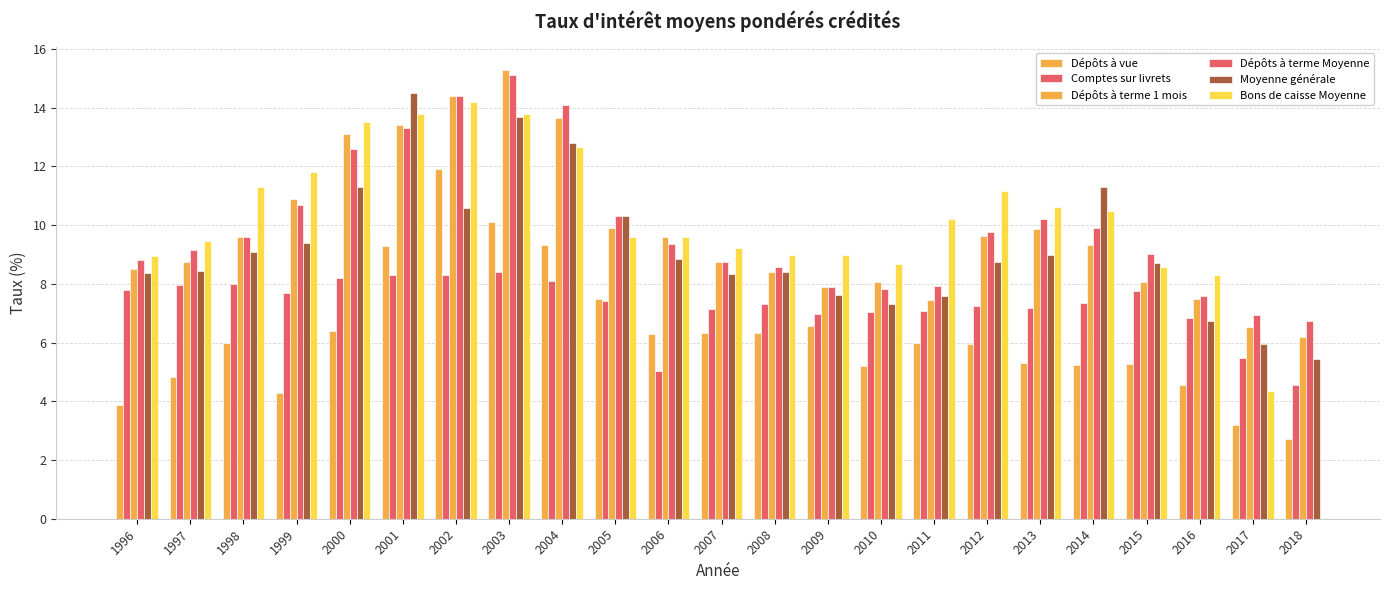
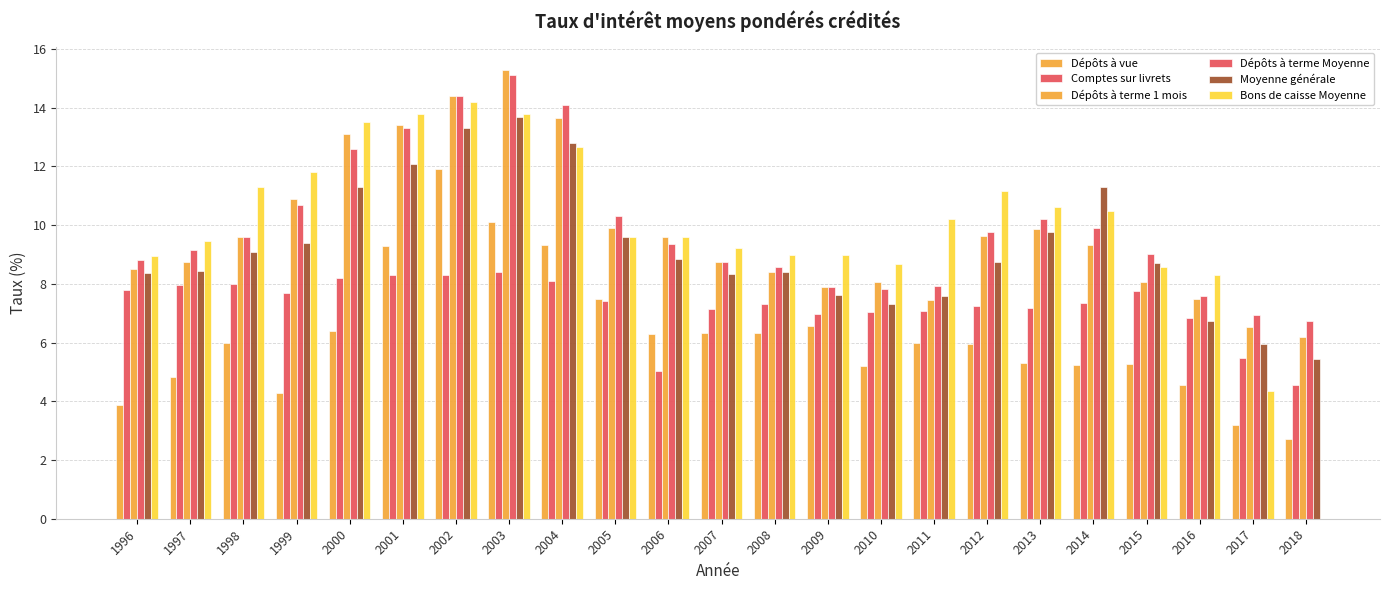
  {
    "Moyenne générale": {
      "1996": 8.4,
      "1997": 8.5,
      "1998": 9.1,
      "1999": 9.4,
      "2000": 11.3,
-     "2001": 14.5,
-     "2002": 10.6,
+     "2001": 12.1,
+     "2002": 13.3,
      "2003": 13.7,
      "2004": 12.8,
-     "2005": 10.3,
+     "2005": 9.6,
      "2006": 8.9,
      "2007": 8.3,
      "2008": 8.4,
      "2009": 7.6,
      "2010": 7.3,
      "2011": 7.6,
      "2012": 8.8,
-     "2013": 9.0,
+     "2013": 9.8,
      "2014": 11.3,
      "2015": 8.7,
      "2016": 6.7,
      "2017": 6.0,
      "2018": 5.4
    }
  }
